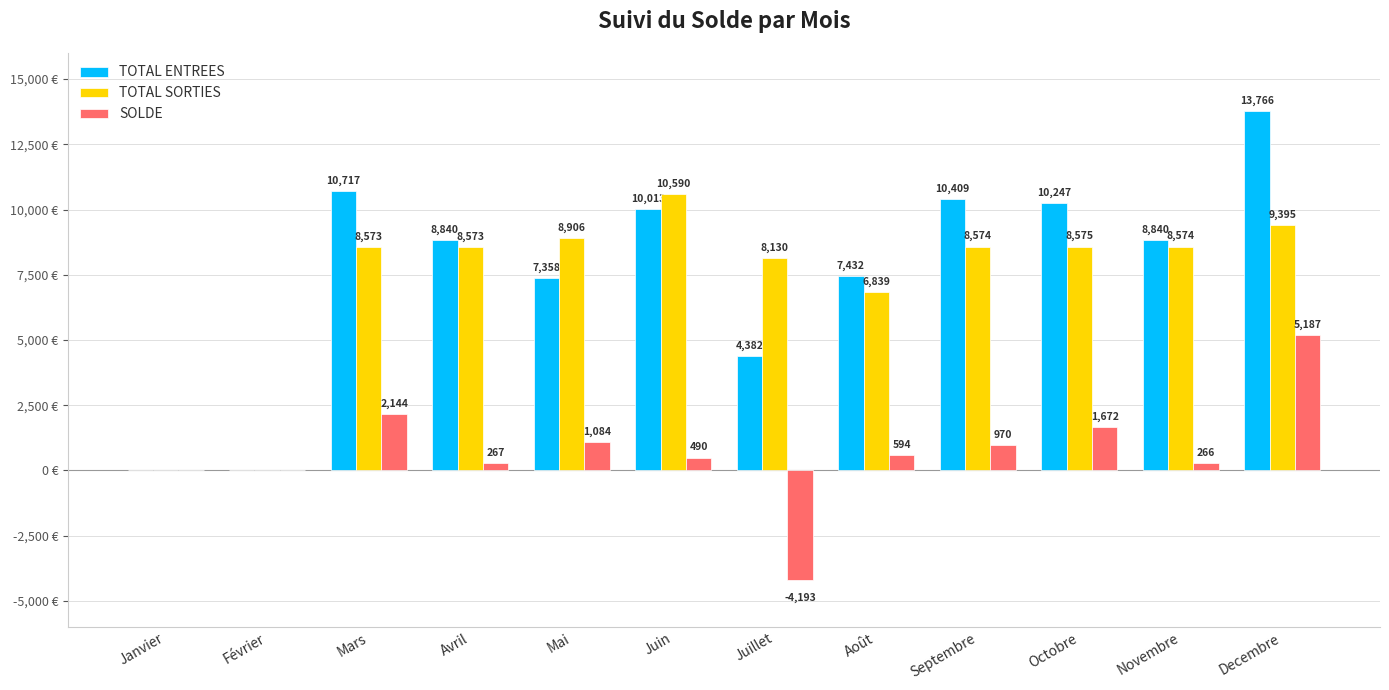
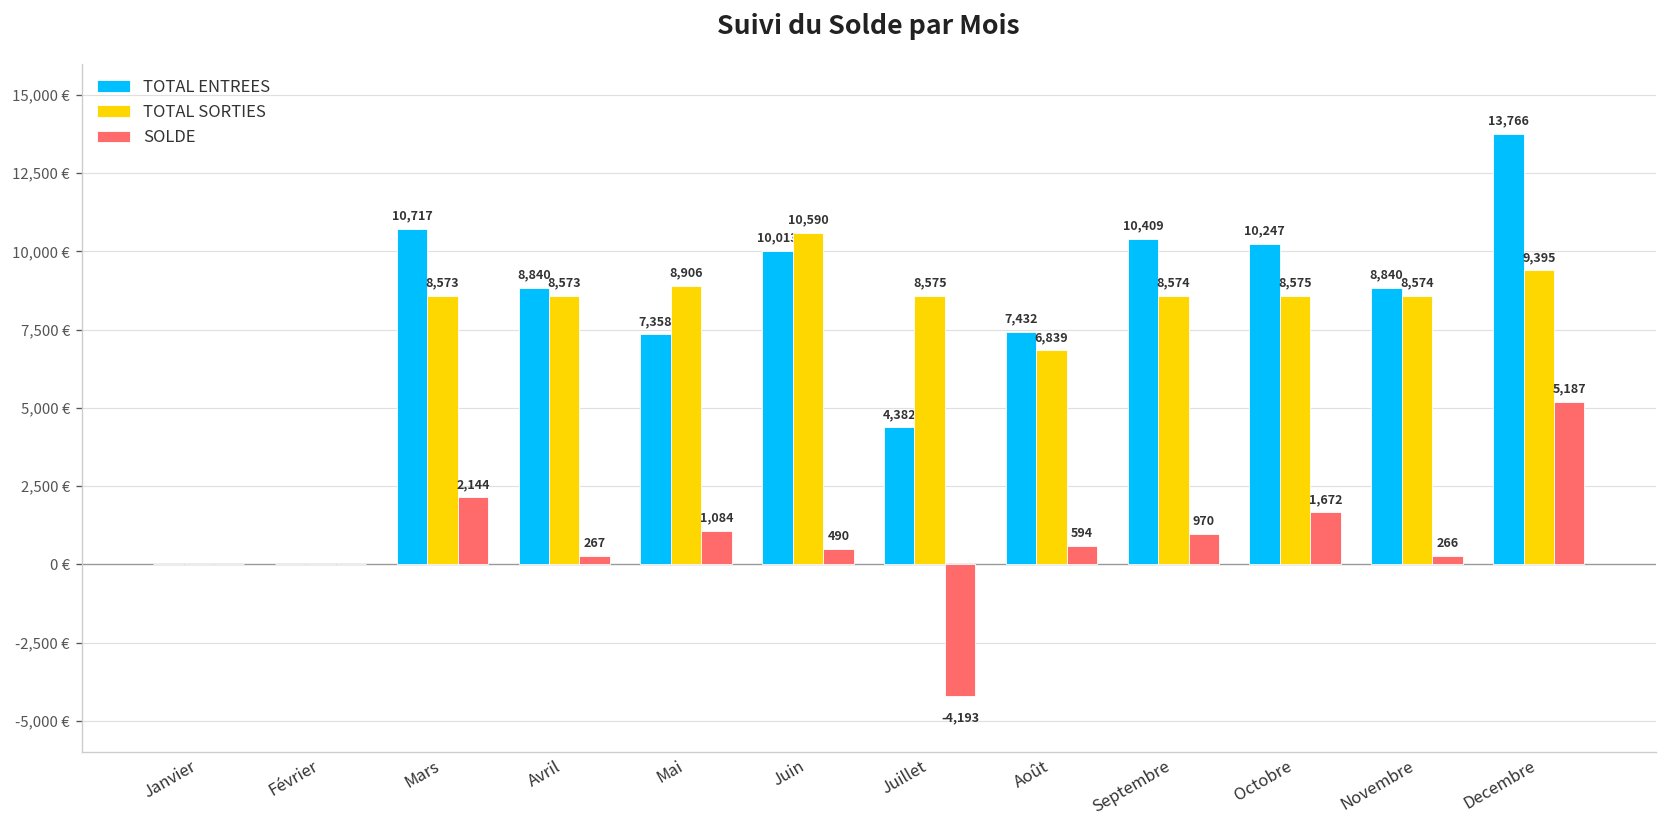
  {
    "TOTAL ENTREES": {
      "Mars": "10,717",
      "Avril": "8,840",
      "Mai": "7,358",
      "Juin": "10,013",
      "Juillet": "4,382",
      "Août": "7,432",
      "Septembre": "10,409",
      "Octobre": "10,247",
      "Novembre": "8,840",
      "Decembre": "13,766"
    },
    "TOTAL SORTIES": {
      "Mars": "8,573",
      "Avril": "8,573",
      "Mai": "8,906",
      "Juin": "10,590",
-     "Juillet": "8,130",
+     "Juillet": "8,575",
      "Août": "6,839",
      "Septembre": "8,574",
      "Octobre": "8,575",
      "Novembre": "8,574",
      "Decembre": "9,395"
    },
    "SOLDE": {
      "Mars": "2,144",
      "Avril": "267",
      "Mai": "1,084",
      "Juin": "490",
      "Juillet": "-4,193",
      "Août": "594",
      "Septembre": "970",
      "Octobre": "1,672",
      "Novembre": "266",
      "Decembre": "5,187"
    }
  }
